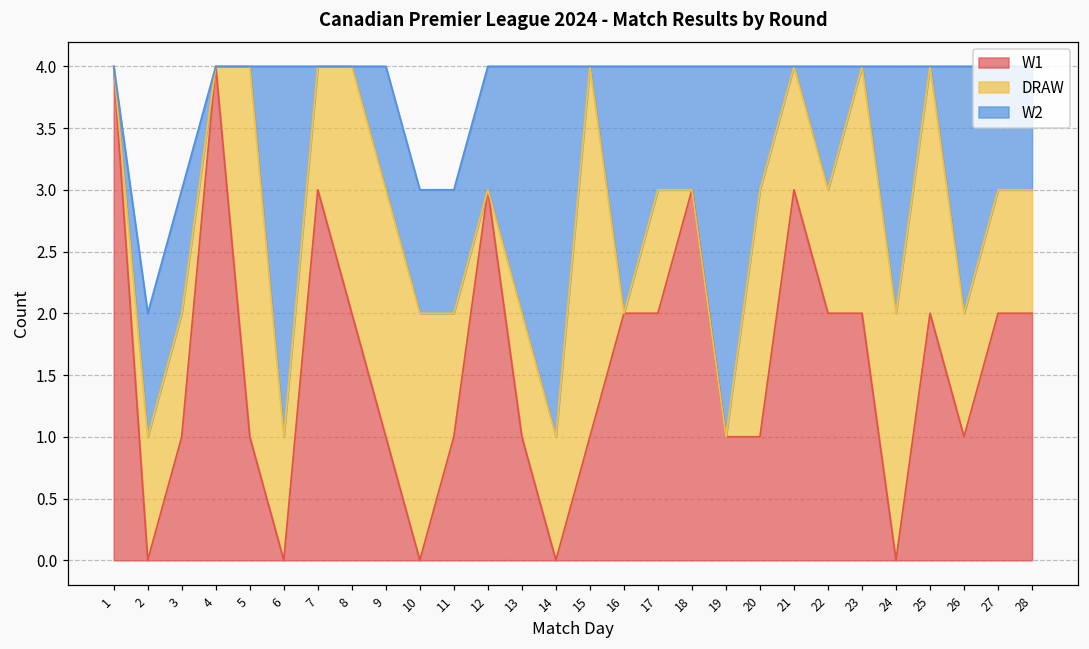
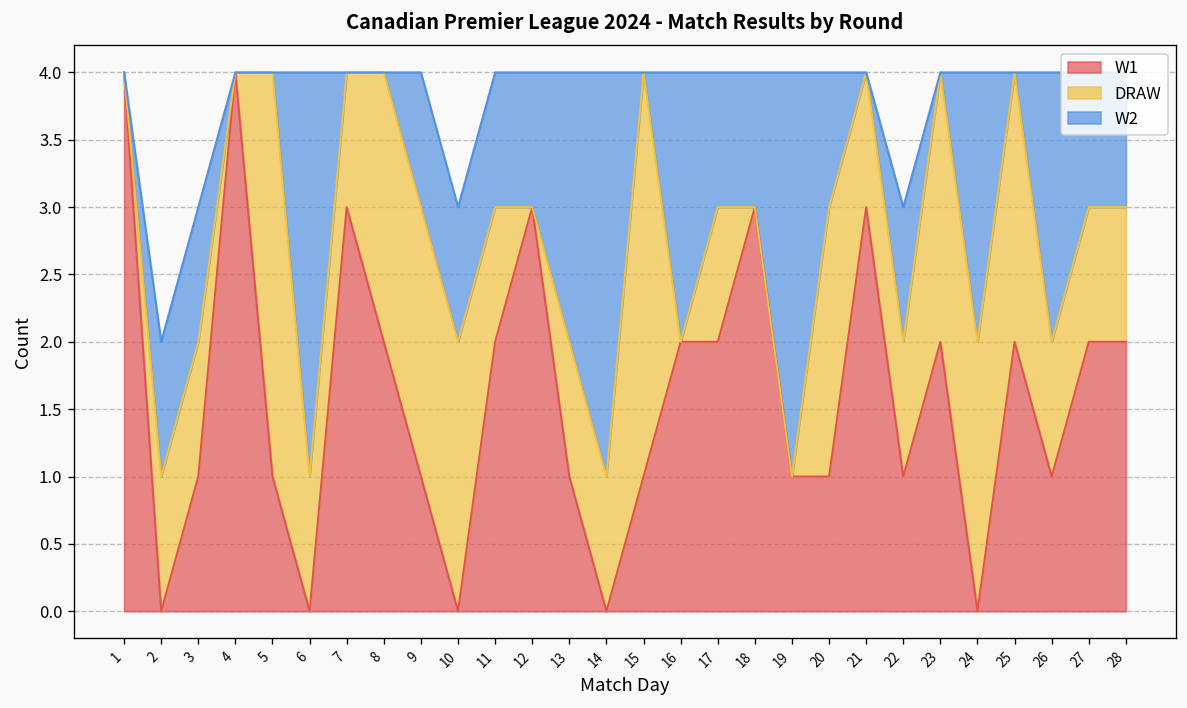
  {
    "W1": {
      "2": 0,
      "3": 1,
      "5": 1,
      "6": 0,
      "7": 3,
      "8": 2,
      "9": 1,
      "10": 0,
-     "11": 1,
+     "11": 2,
      "13": 1,
      "14": 0,
      "15": 1,
      "17": 2,
      "20": 1,
      "21": 3,
-     "22": 2,
+     "22": 1,
      "23": 2,
      "24": 0,
      "25": 2,
      "26": 1,
      "27": 2,
      "28": 2
    },
    "DRAW": {
      "2": 1,
      "3": 2,
      "6": 1,
      "9": 3,
      "10": 2,
      "13": 2,
      "14": 1,
      "17": 3,
      "20": 3,
      "24": 2,
      "26": 2,
      "27": 3,
      "28": 3
    },
    "W2": {
      "2": 2,
      "3": 3,
      "6": 4,
      "9": 4,
      "10": 3,
      "12": 4,
      "13": 4,
      "14": 4,
      "16": 4,
      "17": 4,
      "18": 4,
      "19": 4,
      "20": 4,
      "24": 4,
      "26": 4
    }
  }
